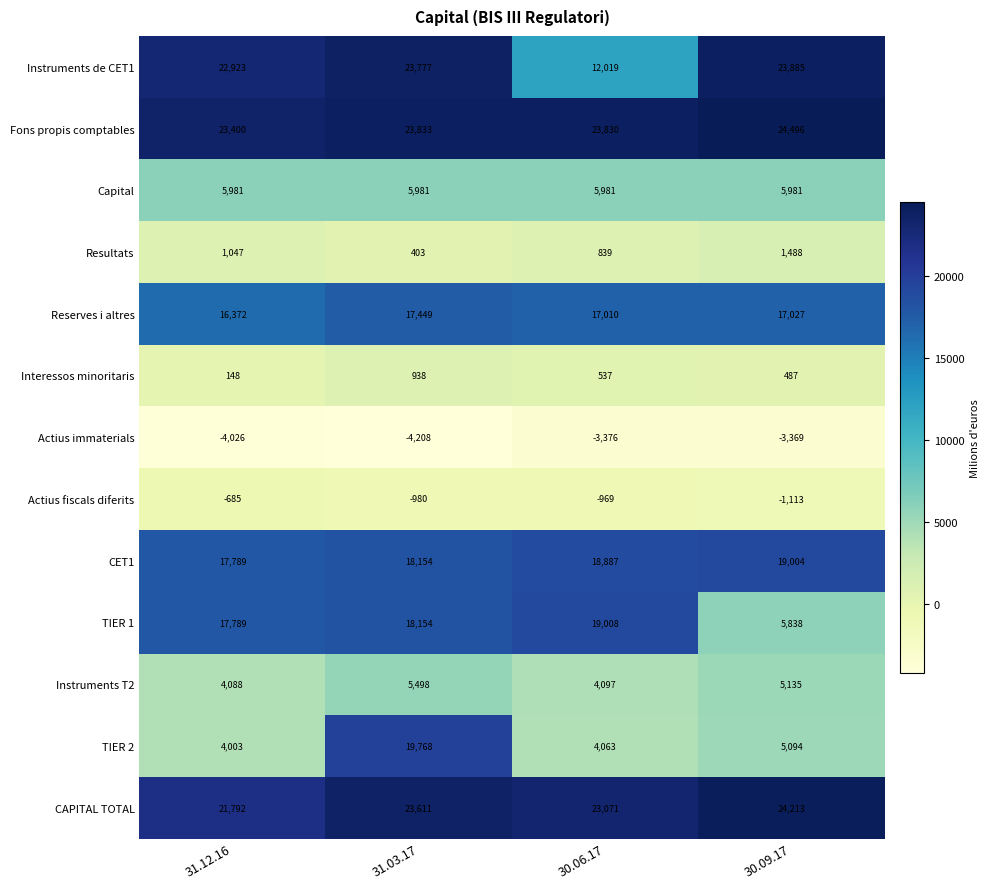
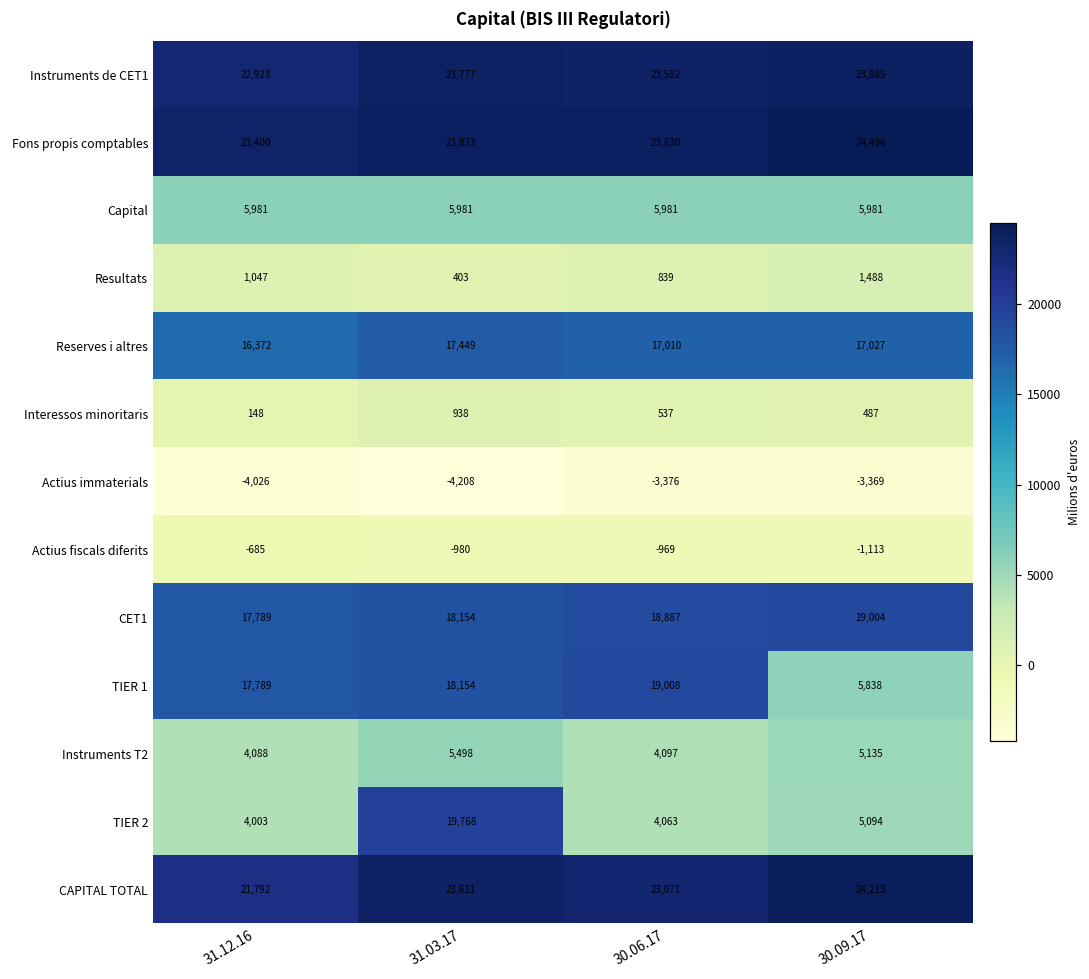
  {
    "Instruments de CET1": {
      "31.12.16": "22,923",
      "31.03.17": "23,777",
-     "30.06.17": "12,019",
+     "30.06.17": "23,582",
      "30.09.17": "23,885"
    },
    "Fons propis comptables": {
      "31.12.16": "23,400",
      "31.03.17": "23,833",
      "30.06.17": "23,830",
      "30.09.17": "24,496"
    },
    "Capital": {
      "31.12.16": "5,981",
      "31.03.17": "5,981",
      "30.06.17": "5,981",
      "30.09.17": "5,981"
    },
    "Resultats": {
      "31.12.16": "1,047",
      "31.03.17": "403",
      "30.06.17": "839",
      "30.09.17": "1,488"
    },
    "Reserves i altres": {
      "31.12.16": "16,372",
      "31.03.17": "17,449",
      "30.06.17": "17,010",
      "30.09.17": "17,027"
    },
    "Interessos minoritaris": {
      "31.12.16": "148",
      "31.03.17": "938",
      "30.06.17": "537",
      "30.09.17": "487"
    },
    "Actius immaterials": {
      "31.12.16": "-4,026",
      "31.03.17": "-4,208",
      "30.06.17": "-3,376",
      "30.09.17": "-3,369"
    },
    "Actius fiscals diferits": {
      "31.12.16": "-685",
      "31.03.17": "-980",
      "30.06.17": "-969",
      "30.09.17": "-1,113"
    },
    "CET1": {
      "31.12.16": "17,789",
      "31.03.17": "18,154",
      "30.06.17": "18,887",
      "30.09.17": "19,004"
    },
    "TIER 1": {
      "31.12.16": "17,789",
      "31.03.17": "18,154",
      "30.06.17": "19,008",
      "30.09.17": "5,838"
    },
    "Instruments T2": {
      "31.12.16": "4,088",
      "31.03.17": "5,498",
      "30.06.17": "4,097",
      "30.09.17": "5,135"
    },
    "TIER 2": {
      "31.12.16": "4,003",
      "31.03.17": "19,768",
      "30.06.17": "4,063",
      "30.09.17": "5,094"
    },
    "CAPITAL TOTAL": {
      "31.12.16": "21,792",
      "31.03.17": "23,611",
      "30.06.17": "23,071",
      "30.09.17": "24,213"
    }
  }
